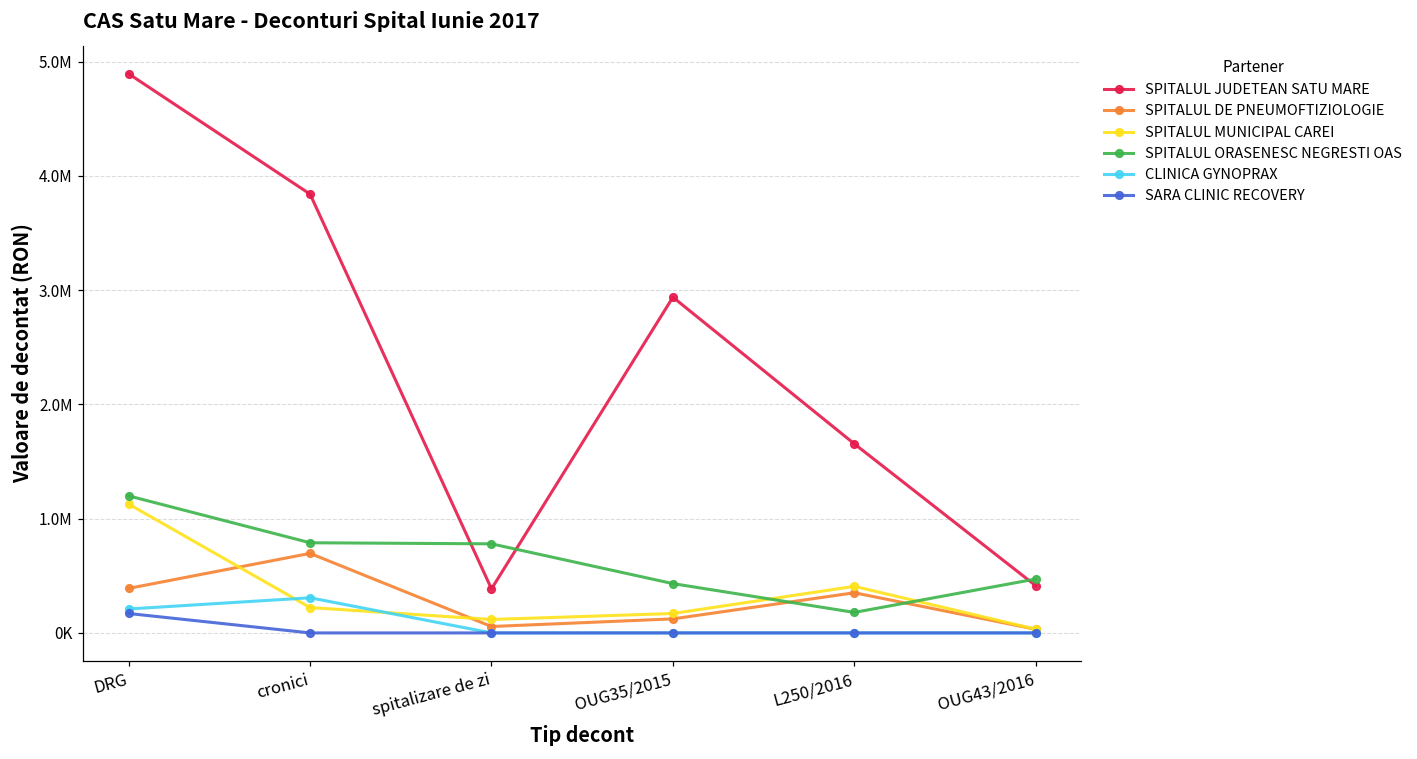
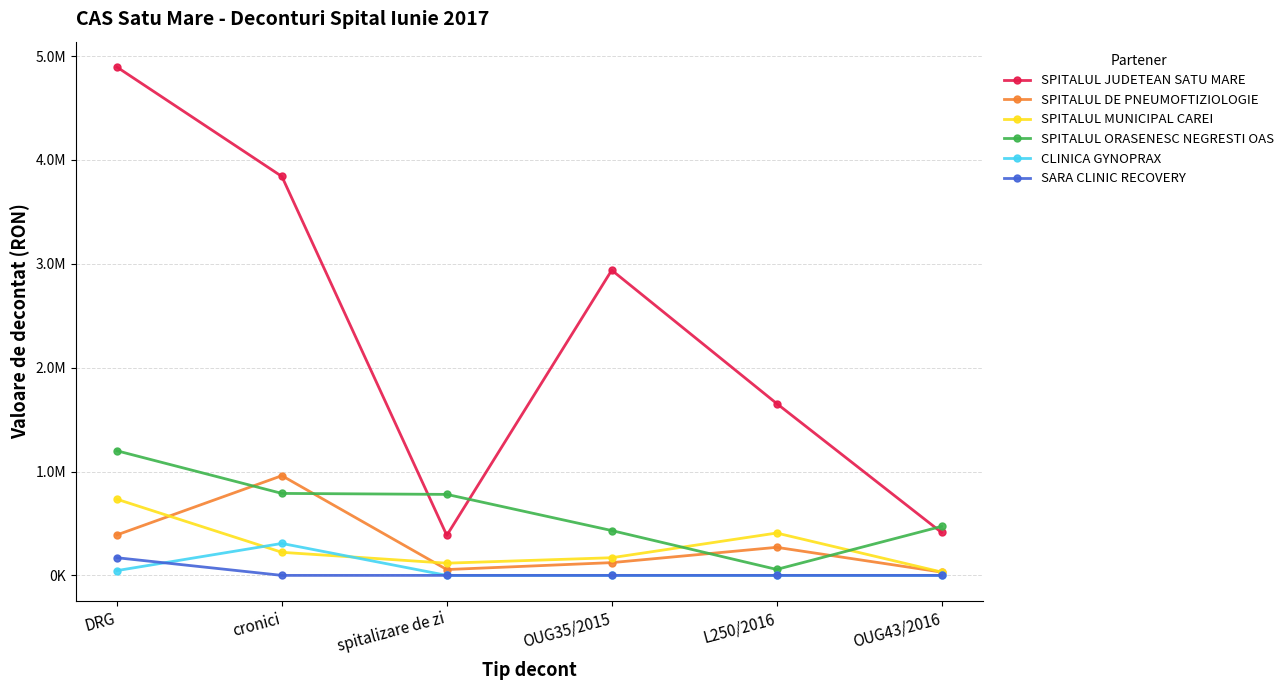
  {
    "SPITALUL JUDETEAN SATU MARE": {
      "DRG": 4890000,
      "cronici": 3840000,
      "spitalizare de zi": 390000,
      "OUG35/2015": 2940000,
      "L250/2016": 1650000,
      "OUG43/2016": 410000
    },
    "SPITALUL DE PNEUMOFTIZIOLOGIE": {
      "DRG": 390000,
-     "cronici": 700000,
+     "cronici": 960000,
      "spitalizare de zi": 60000,
      "OUG35/2015": 120000,
-     "L250/2016": 350000
+     "L250/2016": 270000
    },
    "SPITALUL MUNICIPAL CAREI": {
-     "DRG": 1130000,
+     "DRG": 730000,
      "cronici": 220000,
      "spitalizare de zi": 120000,
      "OUG35/2015": 170000,
      "L250/2016": 410000
    },
    "SPITALUL ORASENESC NEGRESTI OAS": {
      "DRG": 1200000,
      "cronici": 790000,
      "spitalizare de zi": 780000,
      "OUG35/2015": 430000,
-     "L250/2016": 180000,
+     "L250/2016": 60000,
      "OUG43/2016": 470000
    },
    "CLINICA GYNOPRAX": {
-     "DRG": 210000,
+     "DRG": 50000,
      "cronici": 310000
    },
    "SARA CLINIC RECOVERY": {
      "DRG": 170000,
      "cronici": 0
    }
  }
